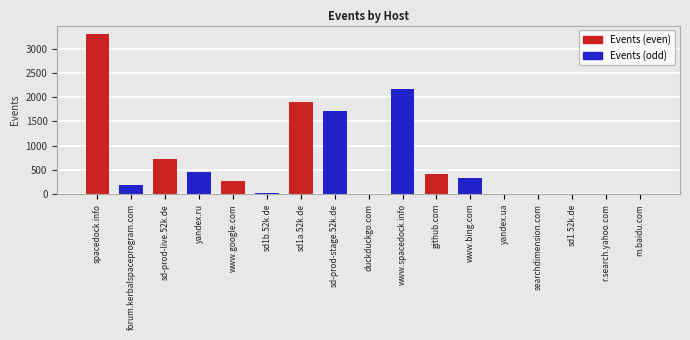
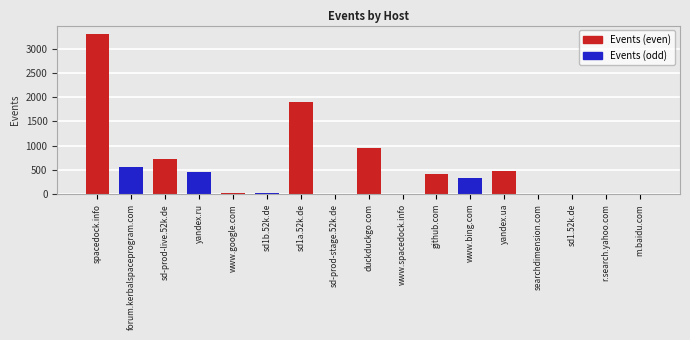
  {
    "spacedock.info": 3300,
-   "forum.kerbalspaceprogram.com": 200,
+   "forum.kerbalspaceprogram.com": 600,
    "sd-prod-live.52k.de": 700,
    "yandex.ru": 400,
-   "www.google.com": 300,
+   "www.google.com": 0,
    "sd1a.52k.de": 1900,
-   "sd-prod-stage.52k.de": 1700,
-   "duckduckgo.com": 0,
-   "www.spacedock.info": 2200,
+   "sd-prod-stage.52k.de": 0,
+   "duckduckgo.com": 1000,
+   "www.spacedock.info": 0,
    "github.com": 400,
    "www.bing.com": 300,
-   "yandex.ua": 0
+   "yandex.ua": 500
  }
